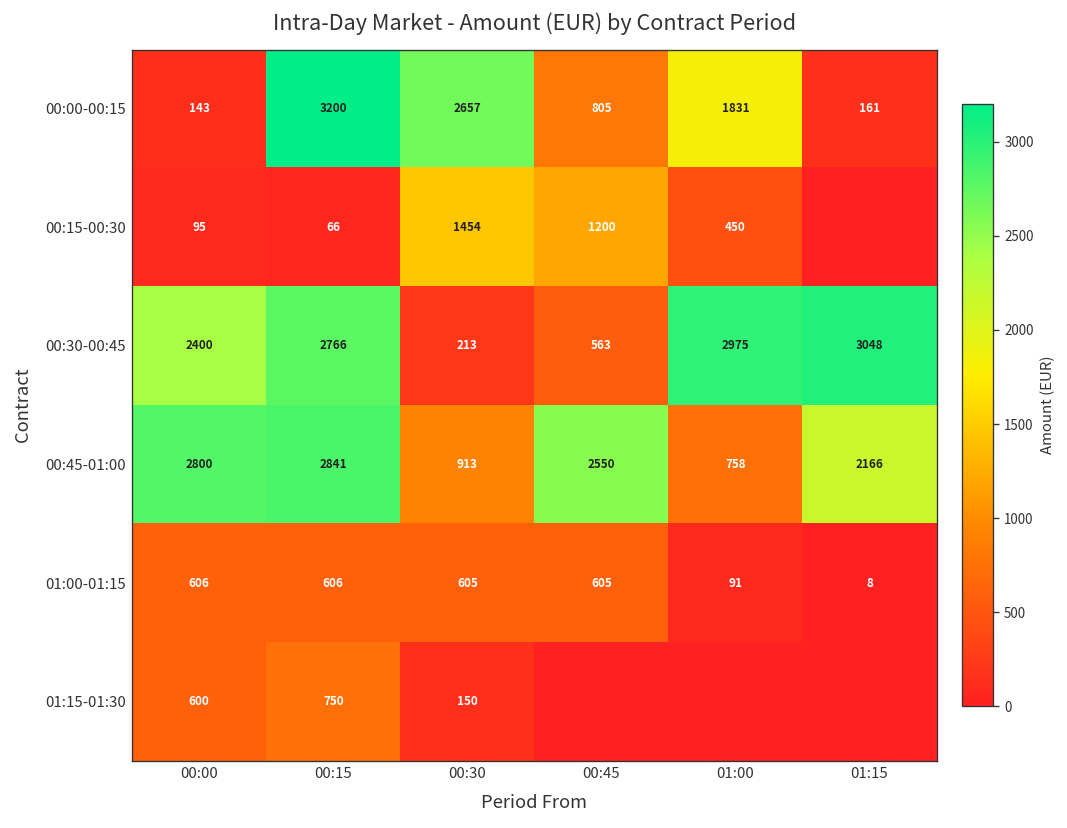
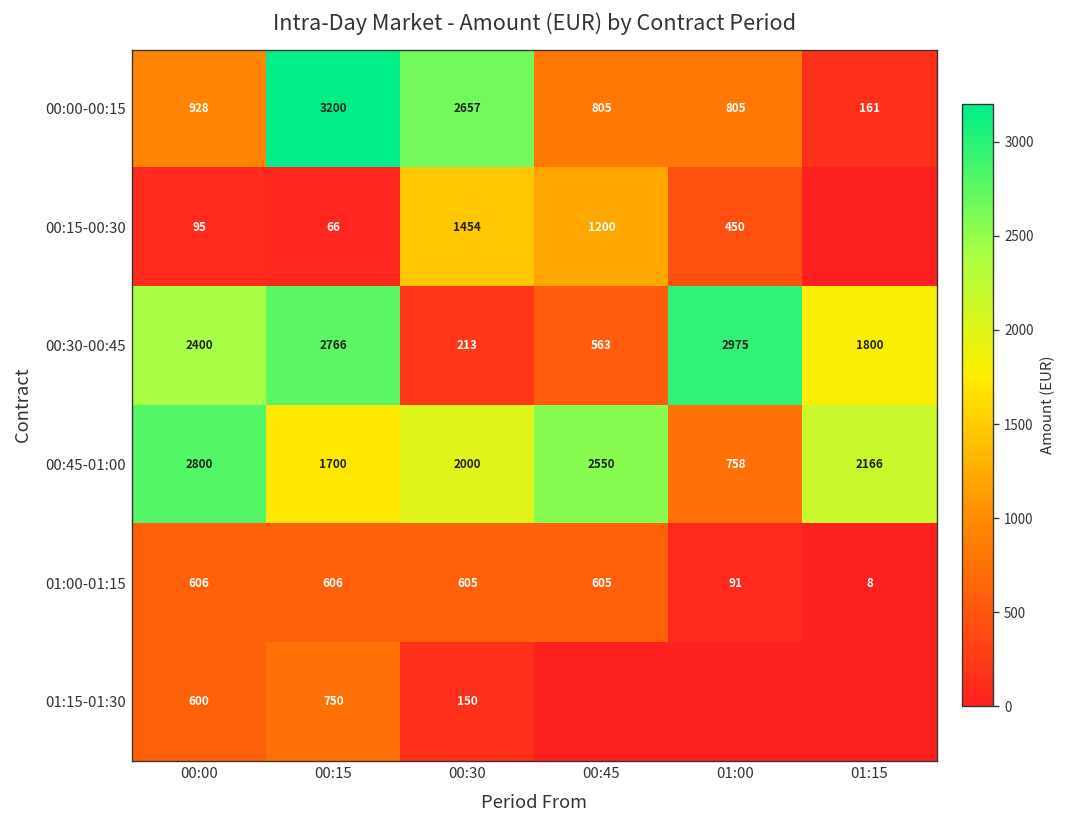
  {
    "00:00-00:15": {
-     "00:00": 143,
+     "00:00": 928,
      "00:15": 3200,
      "00:30": 2657,
      "00:45": 805,
-     "01:00": 1831,
+     "01:00": 805,
      "01:15": 161
    },
    "00:15-00:30": {
      "00:00": 95,
      "00:15": 66,
      "00:30": 1454,
      "00:45": 1200,
      "01:00": 450
    },
    "00:30-00:45": {
      "00:00": 2400,
      "00:15": 2766,
      "00:30": 213,
      "00:45": 563,
      "01:00": 2975,
-     "01:15": 3048
+     "01:15": 1800
    },
    "00:45-01:00": {
      "00:00": 2800,
-     "00:15": 2841,
-     "00:30": 913,
+     "00:15": 1700,
+     "00:30": 2000,
      "00:45": 2550,
      "01:00": 758,
      "01:15": 2166
    },
    "01:00-01:15": {
      "00:00": 606,
      "00:15": 606,
      "00:30": 605,
      "00:45": 605,
      "01:00": 91,
      "01:15": 8
    },
    "01:15-01:30": {
      "00:00": 600,
      "00:15": 750,
      "00:30": 150
    }
  }
